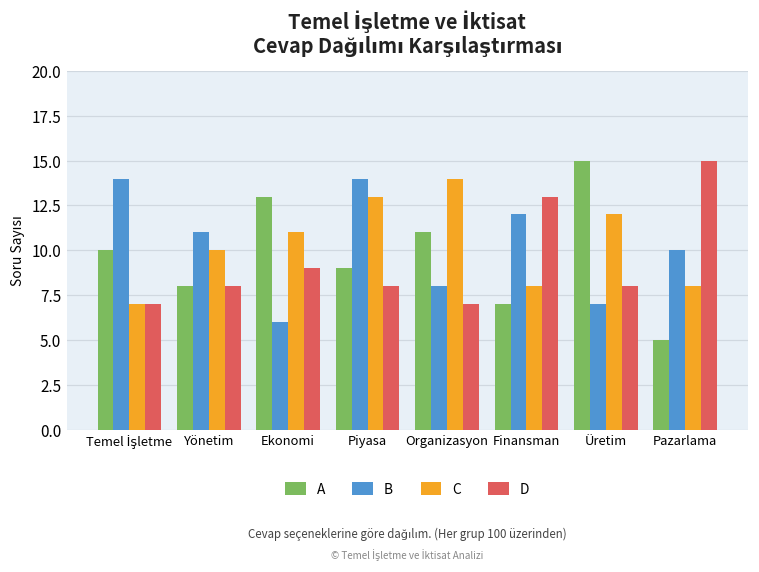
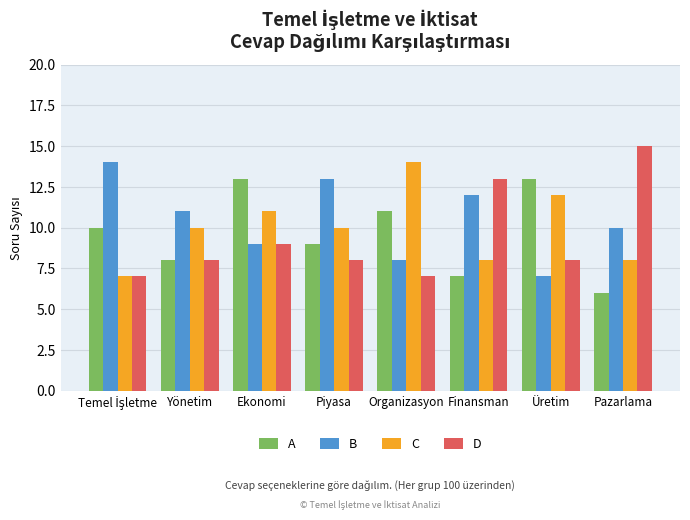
  {
    "A": {
      "Temel İşletme": 10,
      "Yönetim": 8,
      "Ekonomi": 13,
      "Piyasa": 9,
      "Organizasyon": 11,
      "Finansman": 7,
-     "Üretim": 15,
-     "Pazarlama": 5
+     "Üretim": 13,
+     "Pazarlama": 6
    },
    "B": {
      "Temel İşletme": 14,
      "Yönetim": 11,
-     "Ekonomi": 6,
-     "Piyasa": 14,
+     "Ekonomi": 9,
+     "Piyasa": 13,
      "Organizasyon": 8,
      "Finansman": 12,
      "Üretim": 7,
      "Pazarlama": 10
    },
    "C": {
      "Temel İşletme": 7,
      "Yönetim": 10,
      "Ekonomi": 11,
-     "Piyasa": 13,
+     "Piyasa": 10,
      "Organizasyon": 14,
      "Finansman": 8,
      "Üretim": 12,
      "Pazarlama": 8
    },
    "D": {
      "Temel İşletme": 7,
      "Yönetim": 8,
      "Ekonomi": 9,
      "Piyasa": 8,
      "Organizasyon": 7,
      "Finansman": 13,
      "Üretim": 8,
      "Pazarlama": 15
    }
  }
